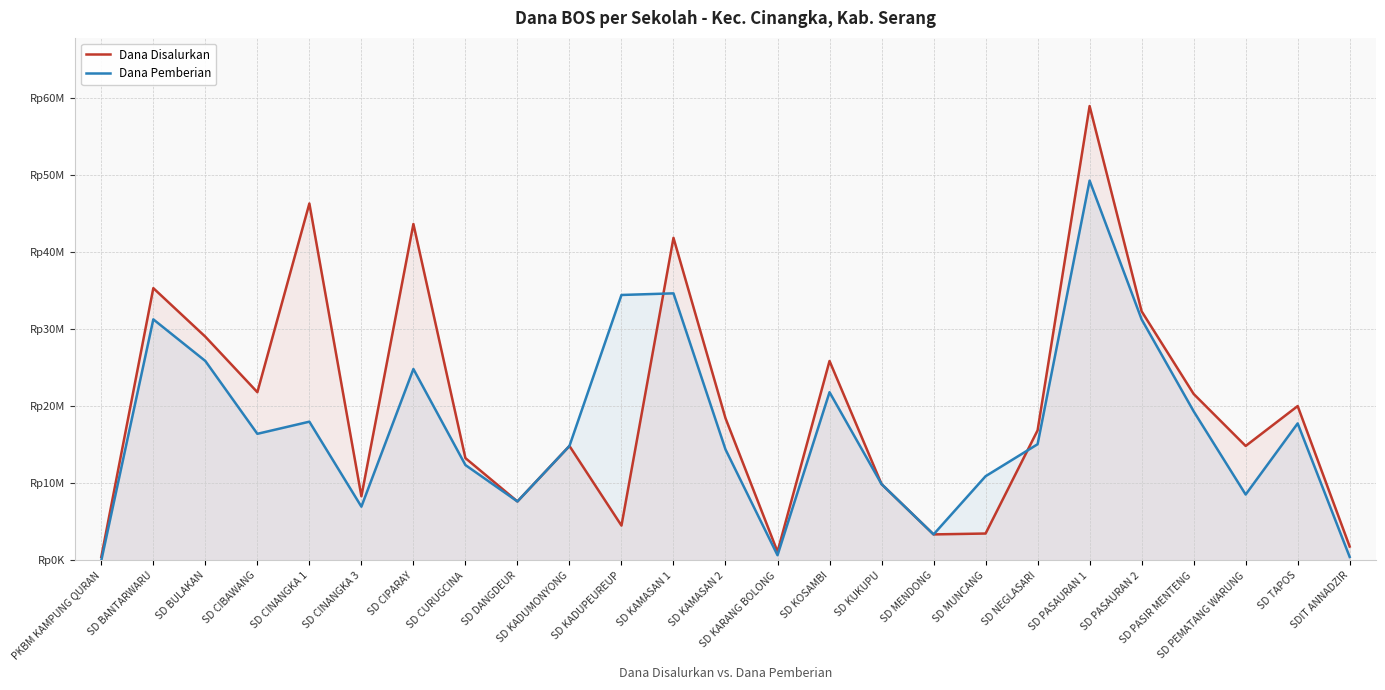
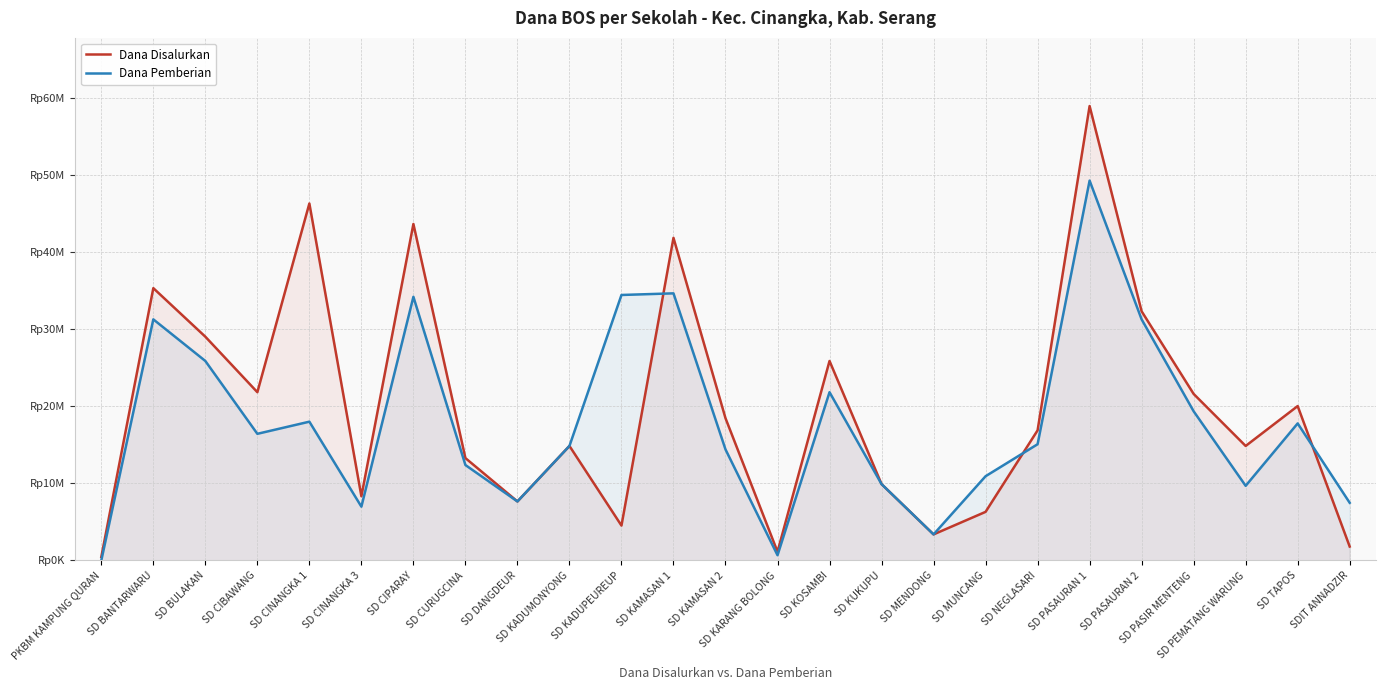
  {
    "Dana Disalurkan": {
      "PKBM KAMPUNG QURAN": "Rp0",
      "SD BANTARWARU": "Rp35000000",
      "SD BULAKAN": "Rp29000000",
      "SD CIBAWANG": "Rp22000000",
      "SD CINANGKA 1": "Rp46000000",
      "SD CINANGKA 3": "Rp8000000",
      "SD CIPARAY": "Rp44000000",
      "SD CURUGCINA": "Rp13000000",
      "SD KADUPEUREUP": "Rp5000000",
      "SD KAMASAN 1": "Rp42000000",
      "SD KAMASAN 2": "Rp18000000",
      "SD KARANG BOLONG": "Rp1000000",
      "SD KOSAMBI": "Rp26000000",
-     "SD MUNCANG": "Rp3000000",
+     "SD MUNCANG": "Rp6000000",
      "SD NEGLASARI": "Rp17000000",
      "SD PASAURAN 1": "Rp59000000",
      "SD PASAURAN 2": "Rp32000000",
      "SD PASIR MENTENG": "Rp22000000",
      "SD PEMATANG WARUNG": "Rp15000000",
      "SD TAPOS": "Rp20000000",
      "SDIT ANNADZIR": "Rp2000000"
    },
    "Dana Pemberian": {
      "PKBM KAMPUNG QURAN": "Rp0",
      "SD BANTARWARU": "Rp31000000",
      "SD BULAKAN": "Rp26000000",
      "SD CIBAWANG": "Rp16000000",
      "SD CINANGKA 1": "Rp18000000",
      "SD CINANGKA 3": "Rp7000000",
-     "SD CIPARAY": "Rp25000000",
+     "SD CIPARAY": "Rp34000000",
      "SD CURUGCINA": "Rp12000000",
      "SD KADUPEUREUP": "Rp34000000",
      "SD KAMASAN 1": "Rp35000000",
      "SD KAMASAN 2": "Rp14000000",
      "SD KARANG BOLONG": "Rp1000000",
      "SD KOSAMBI": "Rp22000000",
      "SD MUNCANG": "Rp11000000",
      "SD NEGLASARI": "Rp15000000",
      "SD PASAURAN 1": "Rp49000000",
      "SD PASAURAN 2": "Rp31000000",
      "SD PASIR MENTENG": "Rp19000000",
-     "SD PEMATANG WARUNG": "Rp9000000",
+     "SD PEMATANG WARUNG": "Rp10000000",
      "SD TAPOS": "Rp18000000",
-     "SDIT ANNADZIR": "Rp0"
+     "SDIT ANNADZIR": "Rp7000000"
    }
  }
